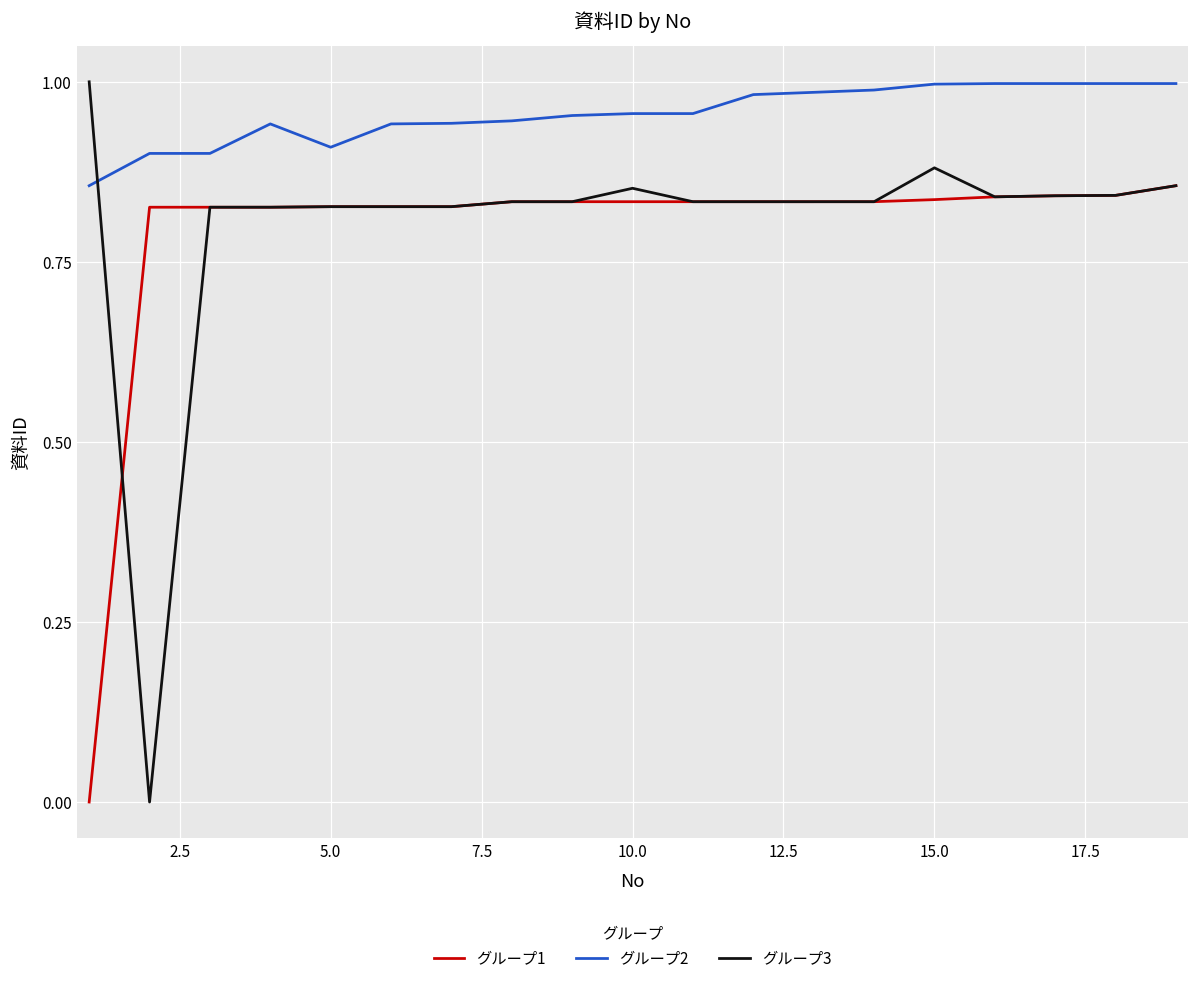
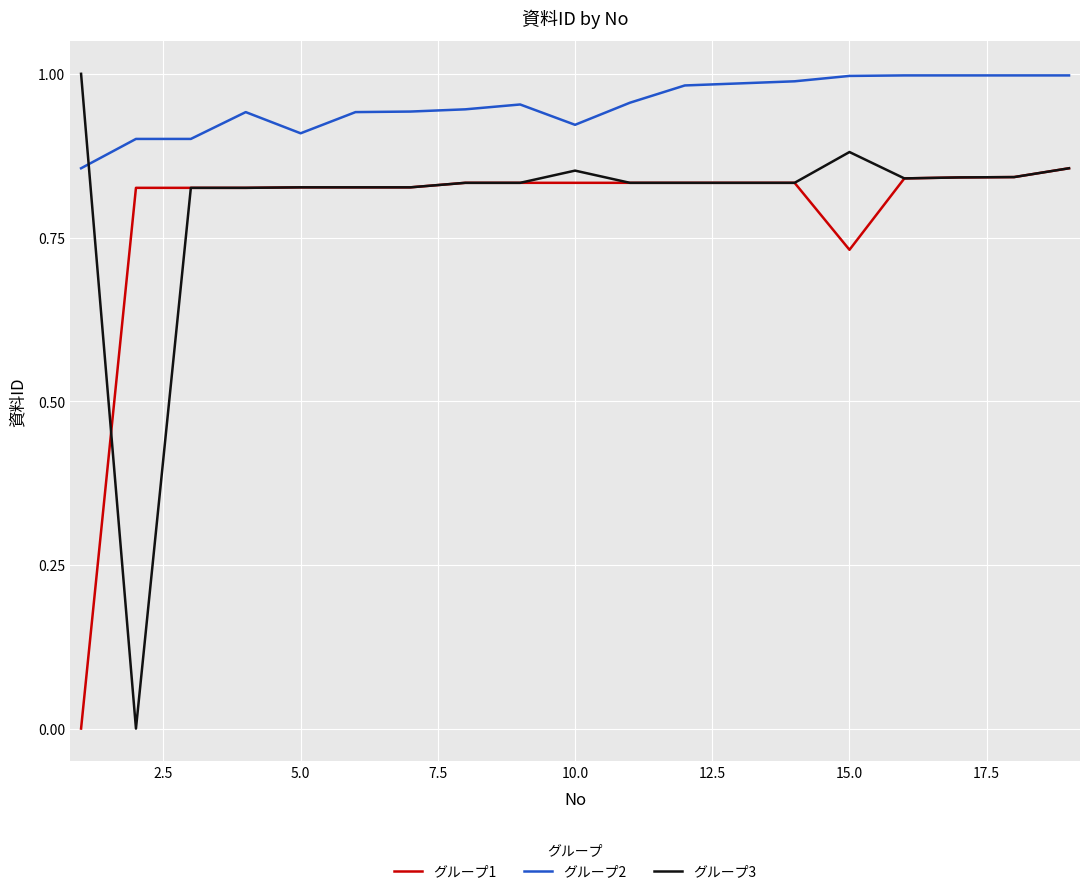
  {
    "グループ1": {
      "10.0": 0.83,
-     "15.0": 0.84
+     "15.0": 0.73
    },
    "グループ2": {
      "5.0": 0.91,
-     "10.0": 0.96,
+     "10.0": 0.92,
      "15.0": 1.00
    },
    "グループ3": {
      "10.0": 0.85,
      "15.0": 0.88
    }
  }
